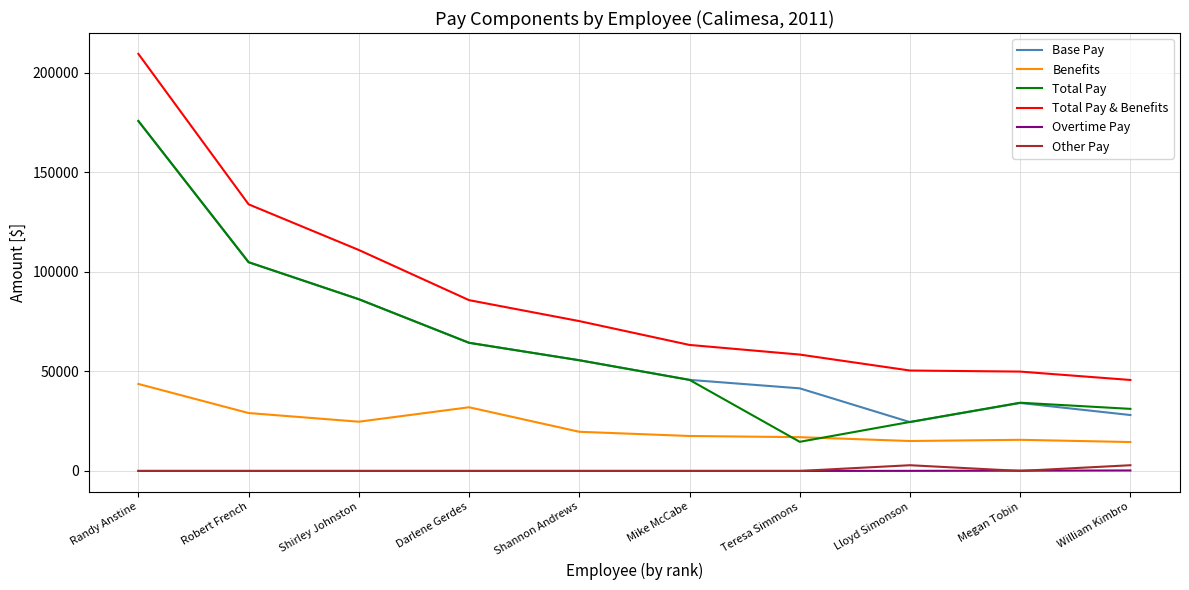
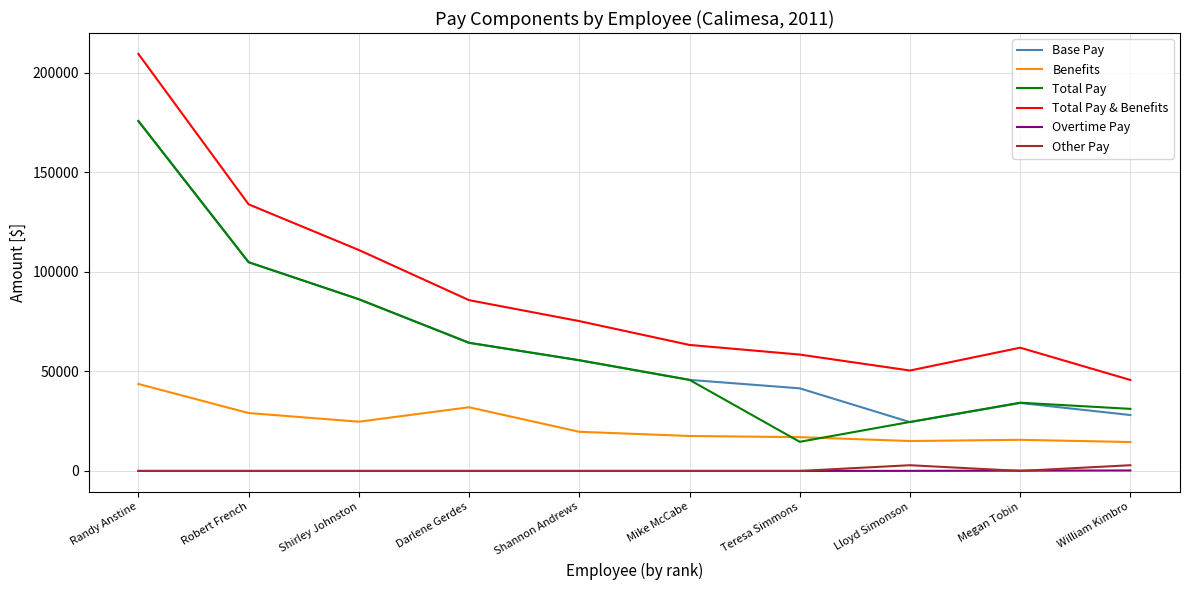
  {
    "Base Pay": {
      "Teresa Simmons": 41000,
      "William Kimbro": 28000
    },
    "Benefits": {
      "Randy Anstine": 44000,
      "Robert French": 29000,
      "Shirley Johnston": 25000,
      "Darlene Gerdes": 32000,
      "Shannon Andrews": 20000,
      "Mike McCabe": 18000,
      "Teresa Simmons": 17000,
      "Lloyd Simonson": 15000,
      "Megan Tobin": 16000,
      "William Kimbro": 15000
    },
    "Total Pay": {
      "Teresa Simmons": 15000,
      "William Kimbro": 31000
    },
    "Total Pay & Benefits": {
      "Randy Anstine": 210000,
      "Robert French": 134000,
      "Shirley Johnston": 111000,
      "Darlene Gerdes": 86000,
      "Shannon Andrews": 75000,
      "Mike McCabe": 63000,
      "Teresa Simmons": 58000,
      "Lloyd Simonson": 50000,
-     "Megan Tobin": 50000,
+     "Megan Tobin": 62000,
      "William Kimbro": 46000
    },
    "Overtime Pay": {
      "Lloyd Simonson": 0,
      "William Kimbro": 0
    },
    "Other Pay": {
      "Lloyd Simonson": 3000,
      "William Kimbro": 3000
    }
  }
